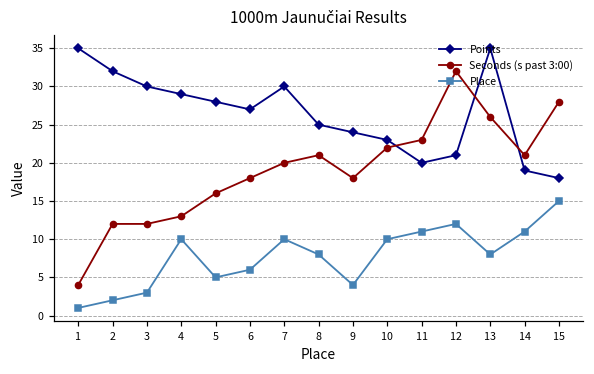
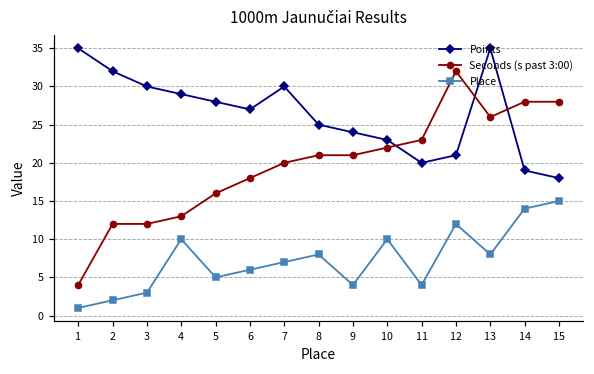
  {
    "Points": {
      "1": 35,
      "2": 32,
      "3": 30,
      "4": 29,
      "5": 28,
      "6": 27,
      "7": 30,
      "8": 25,
      "9": 24,
      "10": 23,
      "11": 20,
      "12": 21,
      "13": 35,
      "14": 19,
      "15": 18
    },
    "Seconds (s past 3:00)": {
      "1": 4,
      "2": 12,
      "3": 12,
      "4": 13,
      "5": 16,
      "6": 18,
      "7": 20,
      "8": 21,
-     "9": 18,
+     "9": 21,
      "10": 22,
      "11": 23,
      "12": 32,
      "13": 26,
-     "14": 21,
+     "14": 28,
      "15": 28
    },
    "Place": {
      "1": 1,
      "2": 2,
      "3": 3,
      "4": 10,
      "5": 5,
      "6": 6,
-     "7": 10,
+     "7": 7,
      "8": 8,
      "9": 4,
      "10": 10,
-     "11": 11,
+     "11": 4,
      "12": 12,
      "13": 8,
-     "14": 11,
+     "14": 14,
      "15": 15
    }
  }
